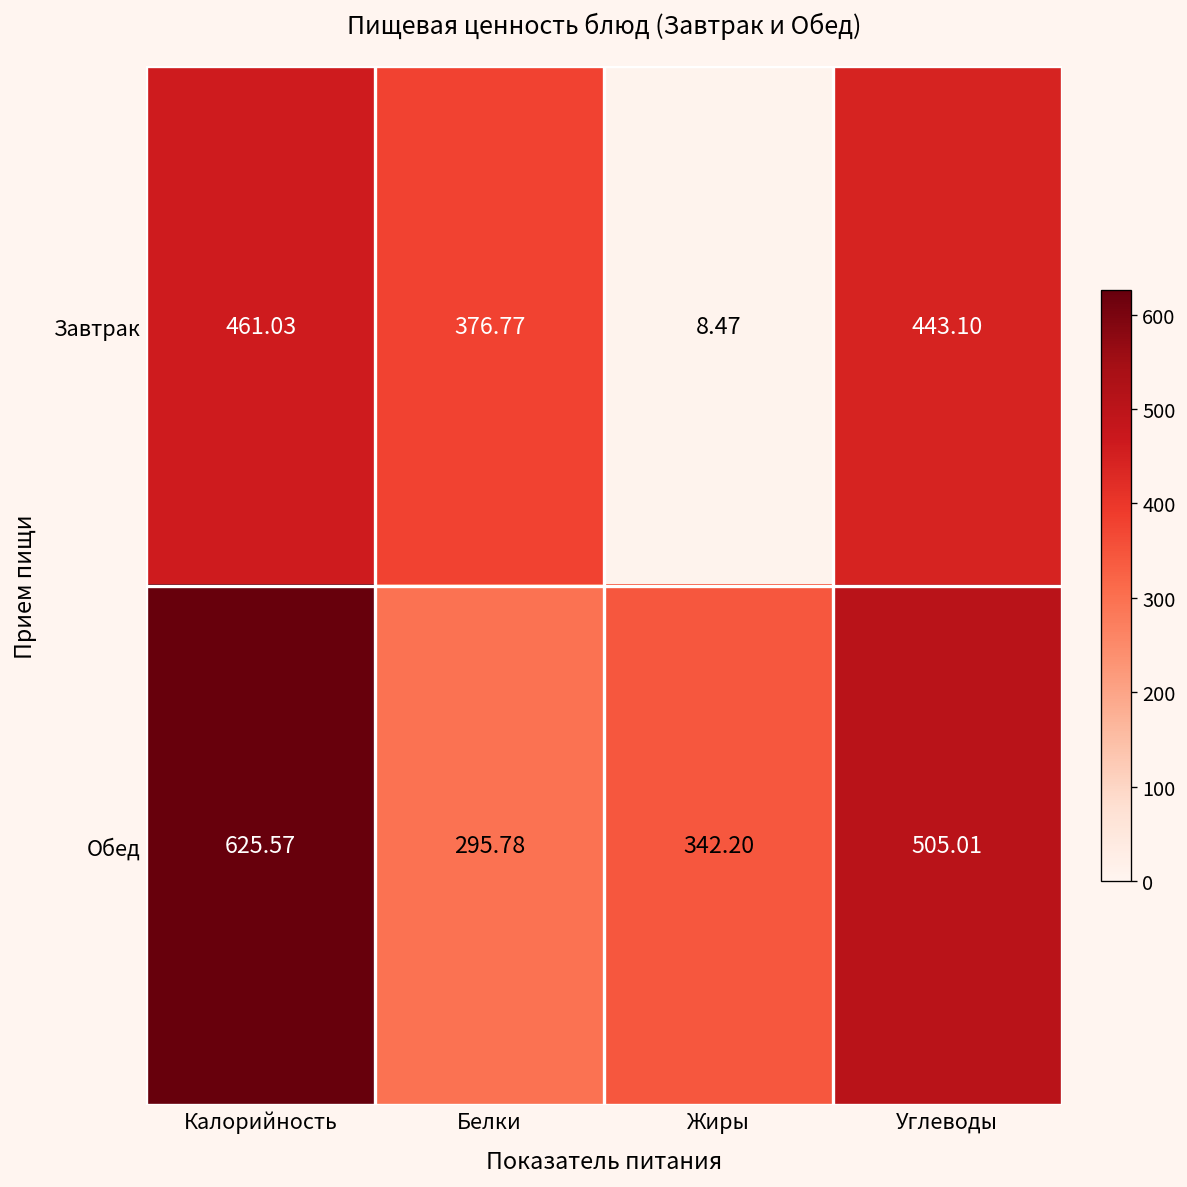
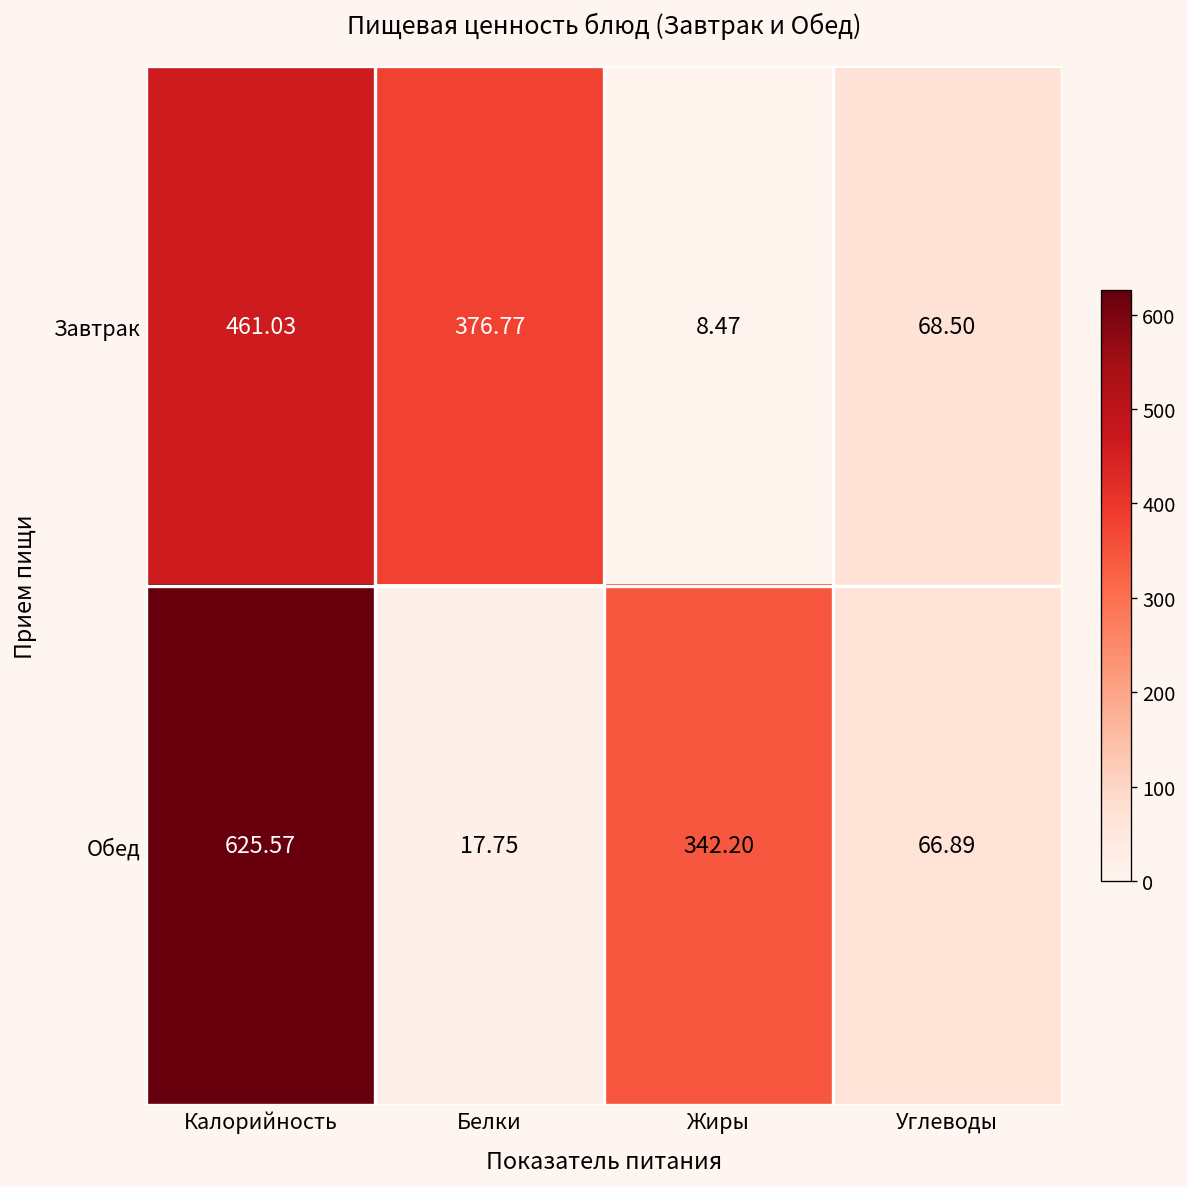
  {
    "Завтрак": {
      "Калорийность": 461.03,
      "Белки": 376.77,
      "Жиры": 8.47,
-     "Углеводы": 443.10
+     "Углеводы": 68.50
    },
    "Обед": {
      "Калорийность": 625.57,
-     "Белки": 295.78,
+     "Белки": 17.75,
      "Жиры": 342.20,
-     "Углеводы": 505.01
+     "Углеводы": 66.89
    }
  }
